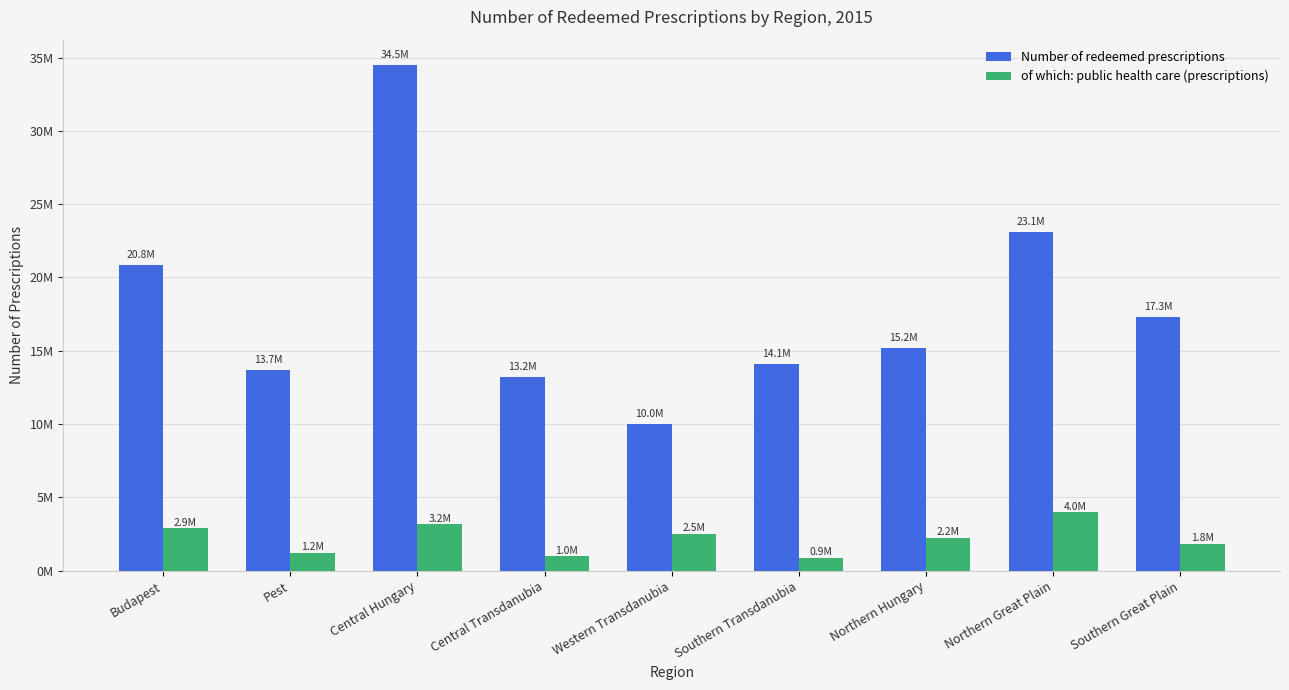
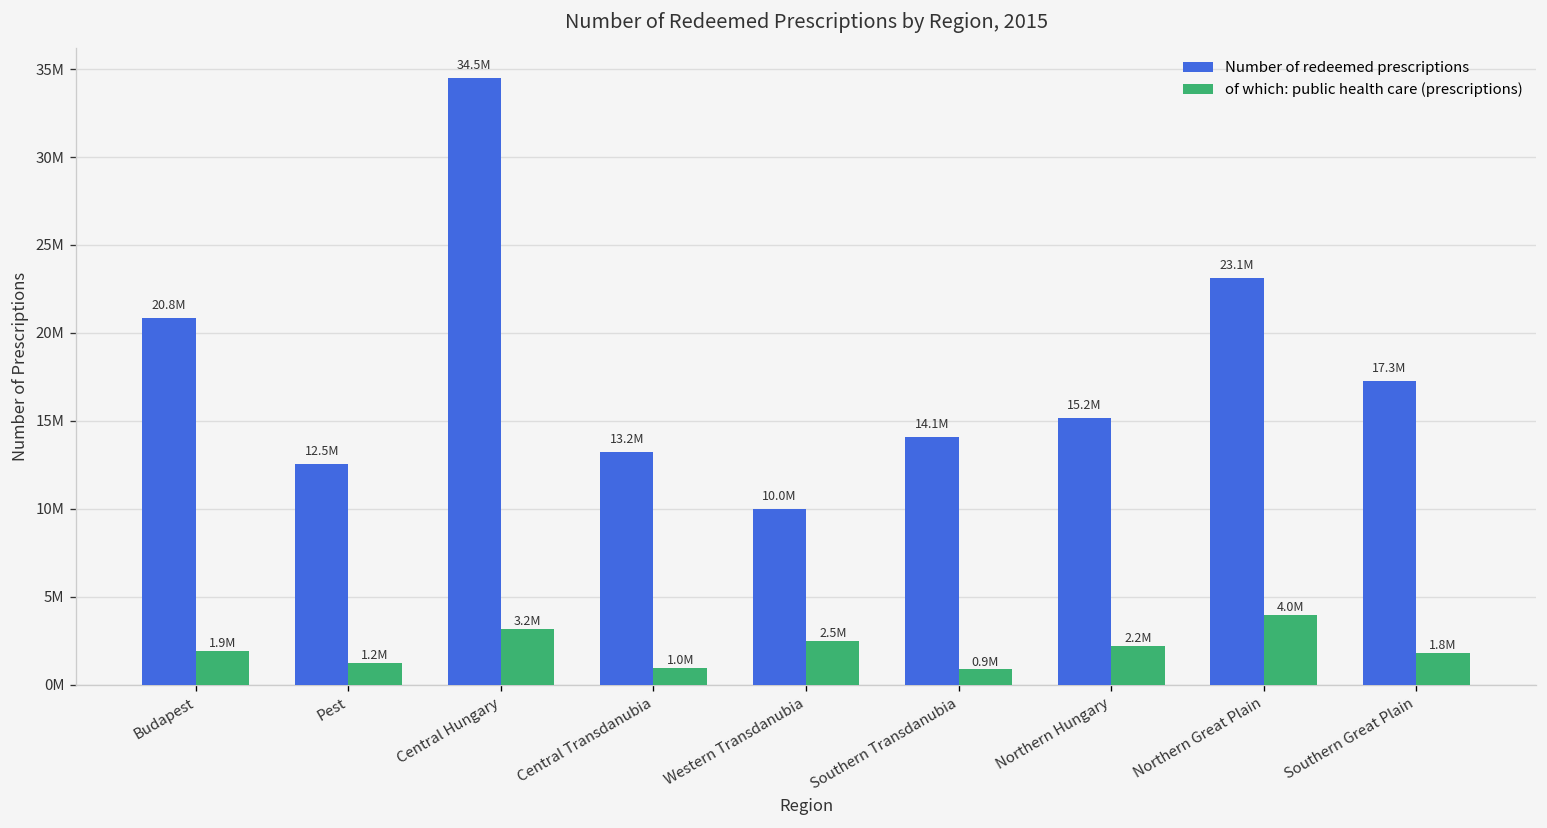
  {
    "Number of redeemed prescriptions": {
      "Budapest": "20.8M",
-     "Pest": "13.7M",
+     "Pest": "12.5M",
      "Central Hungary": "34.5M",
      "Central Transdanubia": "13.2M",
      "Western Transdanubia": "10.0M",
      "Southern Transdanubia": "14.1M",
      "Northern Hungary": "15.2M",
      "Northern Great Plain": "23.1M",
      "Southern Great Plain": "17.3M"
    },
    "of which: public health care (prescriptions)": {
-     "Budapest": "2.9M",
+     "Budapest": "1.9M",
      "Pest": "1.2M",
      "Central Hungary": "3.2M",
      "Central Transdanubia": "1.0M",
      "Western Transdanubia": "2.5M",
      "Southern Transdanubia": "0.9M",
      "Northern Hungary": "2.2M",
      "Northern Great Plain": "4.0M",
      "Southern Great Plain": "1.8M"
    }
  }
